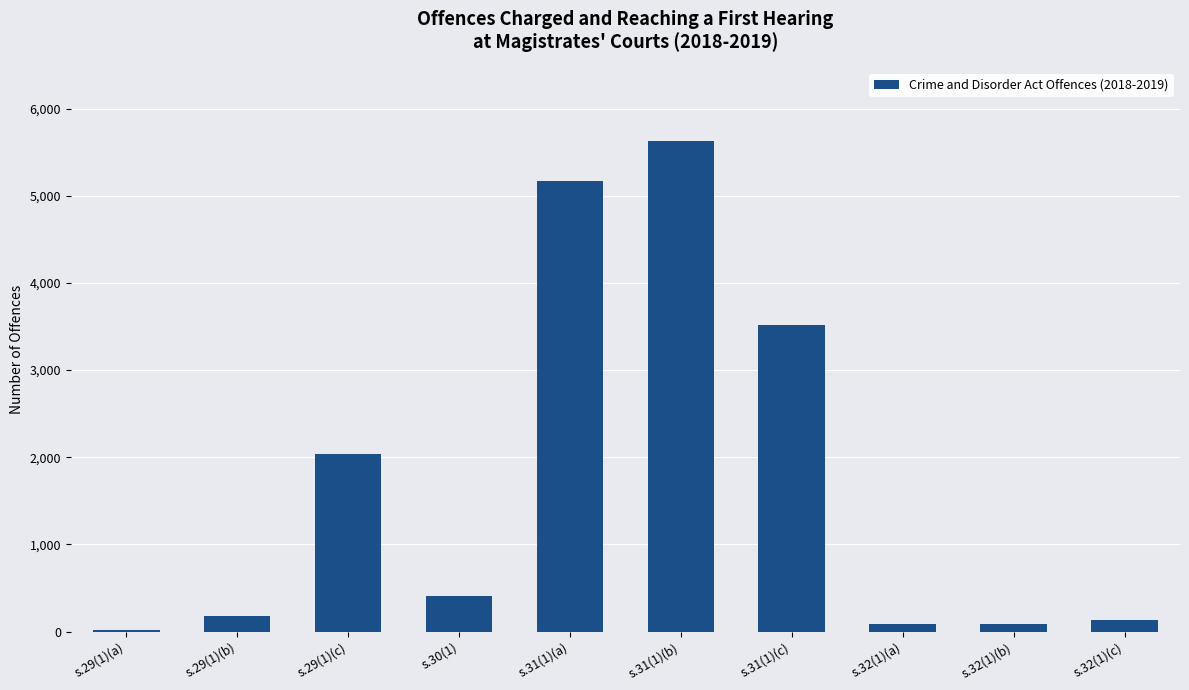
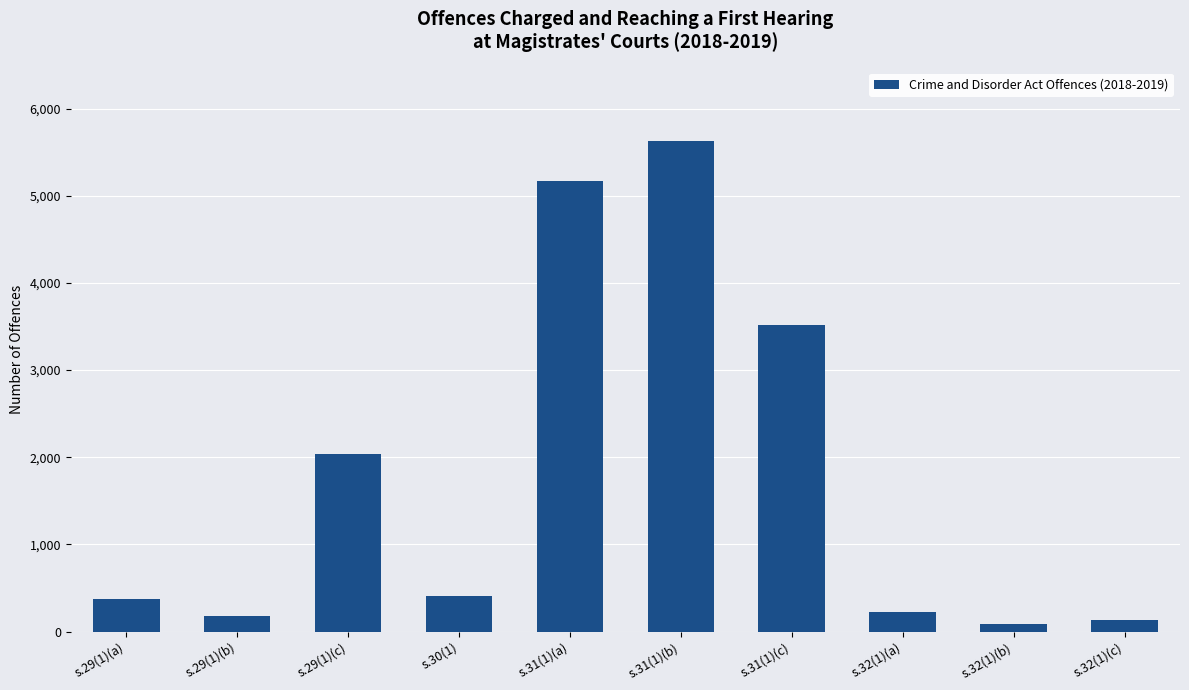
  {
-   "s.29(1)(a)": "0",
+   "s.29(1)(a)": "400",
    "s.29(1)(b)": "200",
    "s.29(1)(c)": "2,000",
    "s.30(1)": "400",
    "s.31(1)(a)": "5,200",
    "s.31(1)(b)": "5,600",
    "s.31(1)(c)": "3,500",
-   "s.32(1)(a)": "100",
+   "s.32(1)(a)": "200",
    "s.32(1)(b)": "100",
    "s.32(1)(c)": "100"
  }
